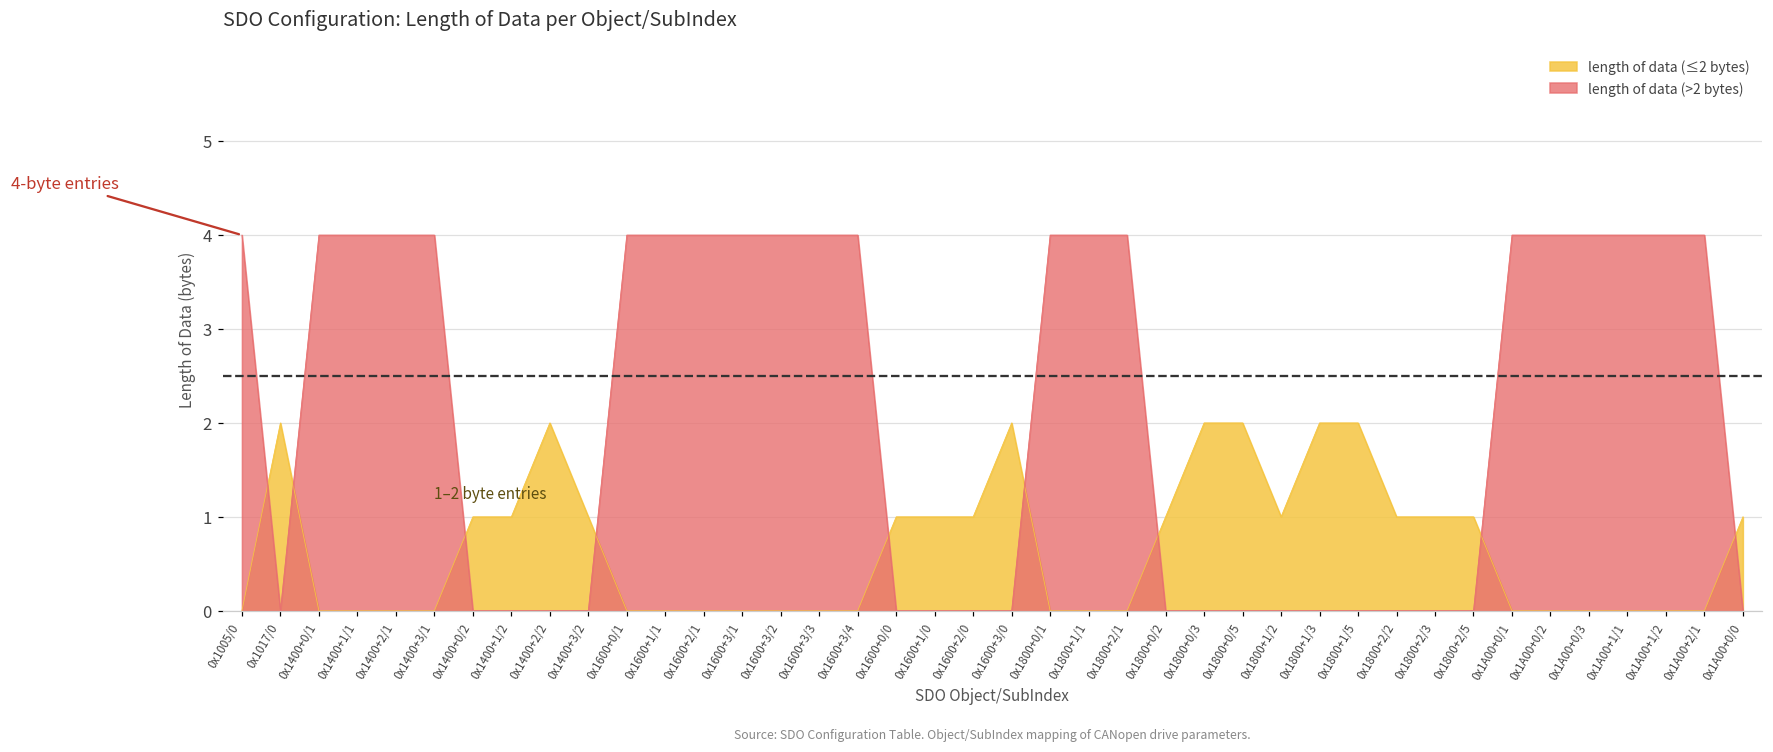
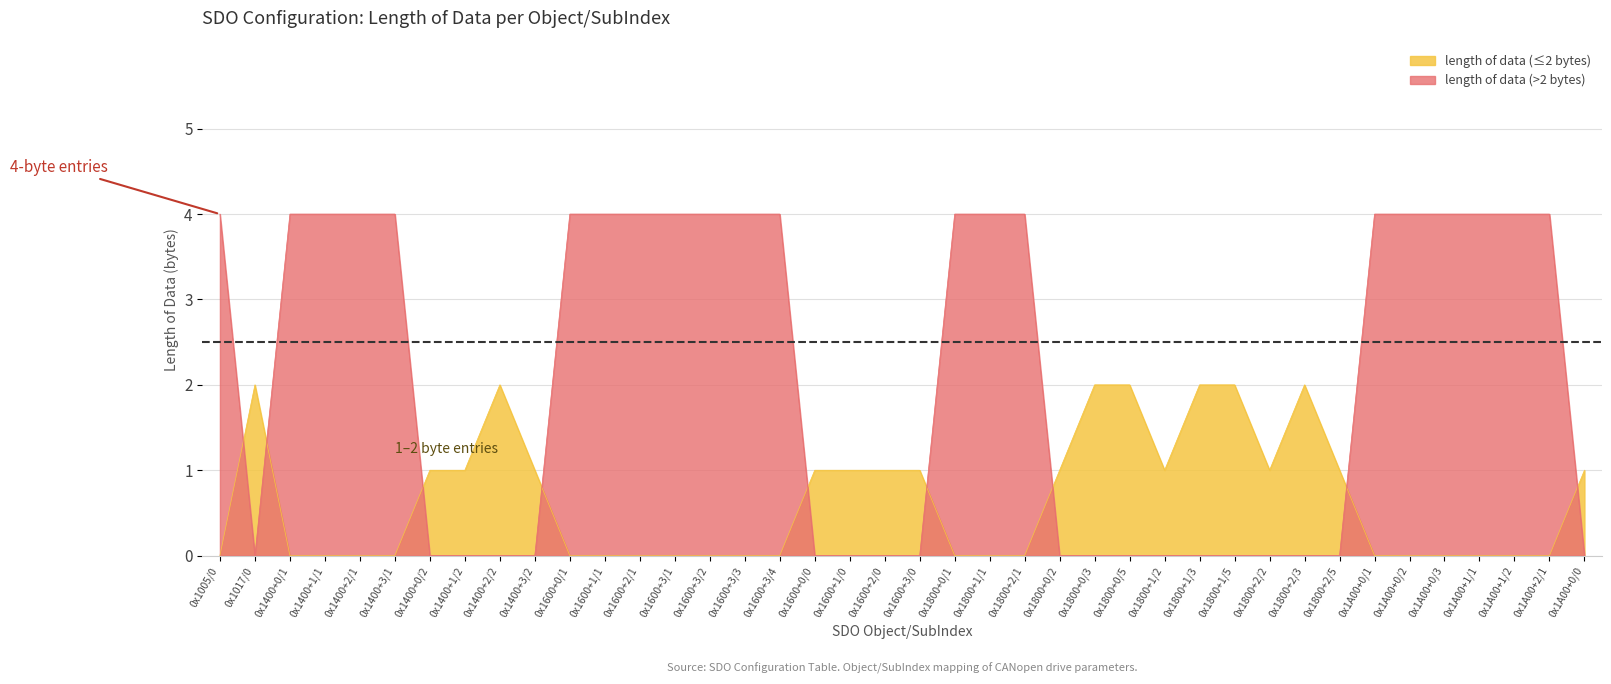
  {
    "length of data (≤2 bytes)": {
      "0x1005/0": "0",
      "0x1017/0": "2",
      "0x1400+0/1": "0",
      "0x1400+1/1": "0",
      "0x1400+2/1": "0",
      "0x1400+3/1": "0",
      "0x1400+2/2": "2",
      "0x1400+3/2": "1",
      "0x1600+0/1": "0",
      "0x1600+1/1": "0",
      "0x1600+2/1": "0",
      "0x1600+3/1": "0",
      "0x1600+3/2": "0",
      "0x1600+3/3": "0",
      "0x1600+3/4": "0",
      "0x1600+0/0": "1",
      "0x1600+1/0": "1",
      "0x1600+2/0": "1",
-     "0x1600+3/0": "2",
+     "0x1600+3/0": "1",
      "0x1800+0/1": "0",
      "0x1800+1/1": "0",
      "0x1800+2/1": "0",
      "0x1800+0/2": "1",
      "0x1800+0/3": "2",
      "0x1800+0/5": "2",
      "0x1800+1/2": "1",
      "0x1800+1/3": "2",
      "0x1800+1/5": "2",
      "0x1800+2/2": "1",
-     "0x1800+2/3": "1",
+     "0x1800+2/3": "2",
      "0x1800+2/5": "1",
      "0x1A00+0/1": "0",
      "0x1A00+0/2": "0",
      "0x1A00+0/3": "0",
      "0x1A00+1/1": "0",
      "0x1A00+1/2": "0",
      "0x1A00+2/1": "0",
      "0x1A00+0/0": "1"
    },
    "length of data (>2 bytes)": {
      "0x1005/0": "4-"
    }
  }
